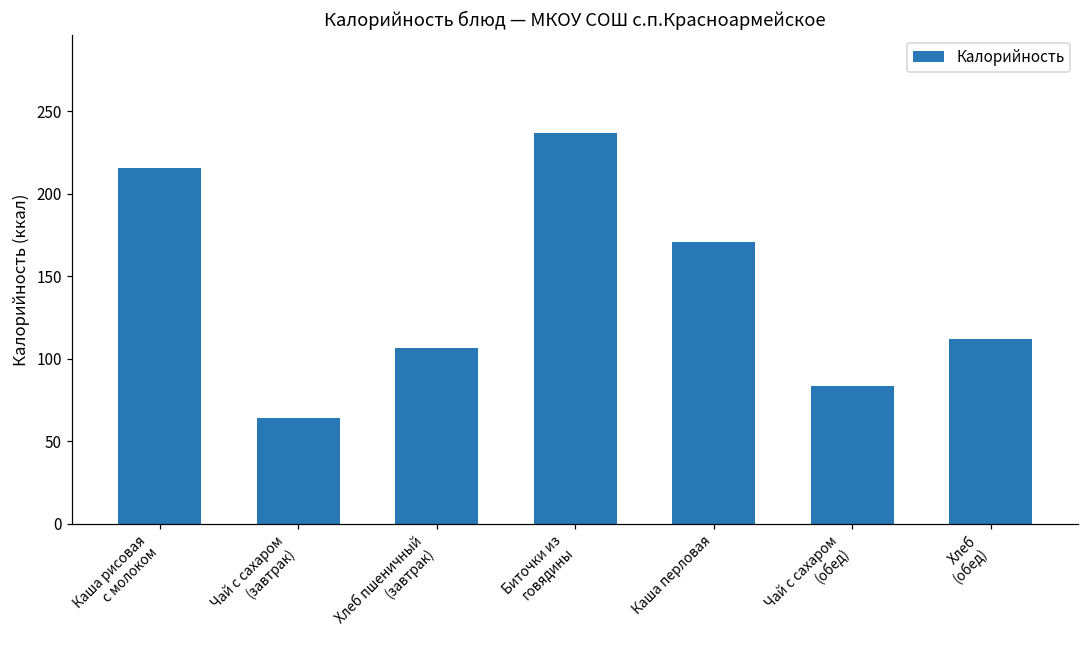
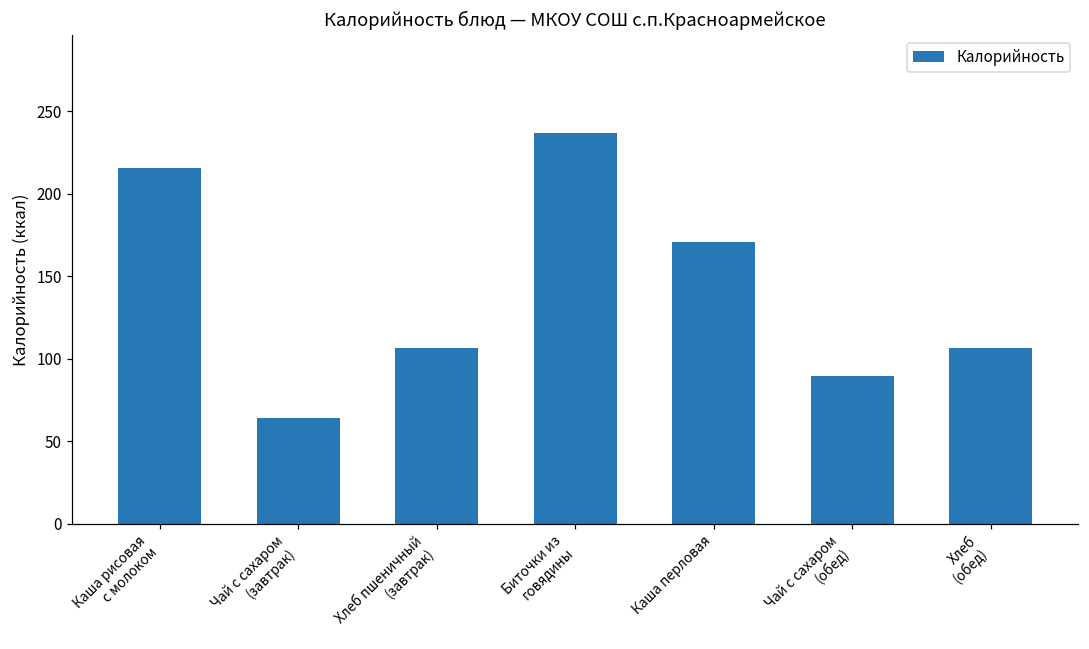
  {
    "Каша рисовая с молоком": 216,
    "Чай с сахаром (завтрак)": 64,
    "Хлеб пшеничный (завтрак)": 106,
    "Биточки из говядины": 237,
    "Каша перловая": 171,
-   "Чай с сахаром (обед)": 83,
-   "Хлеб (обед)": 112
+   "Чай с сахаром (обед)": 90,
+   "Хлеб (обед)": 106
  }
